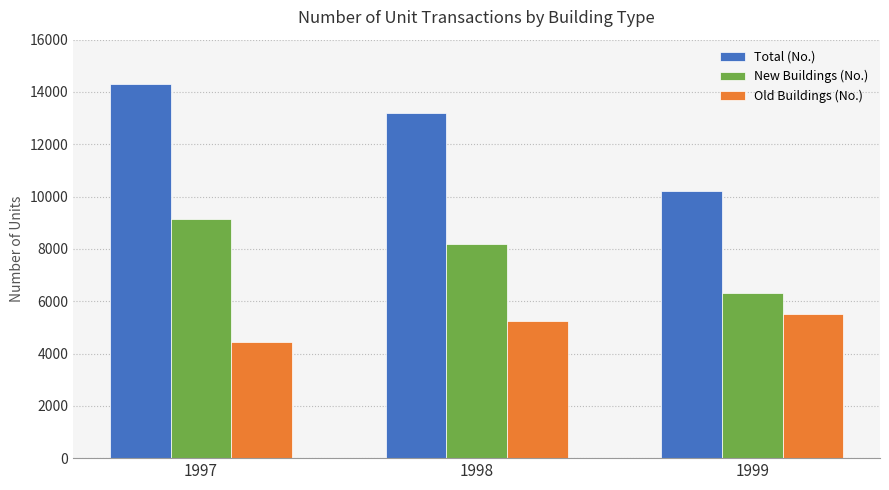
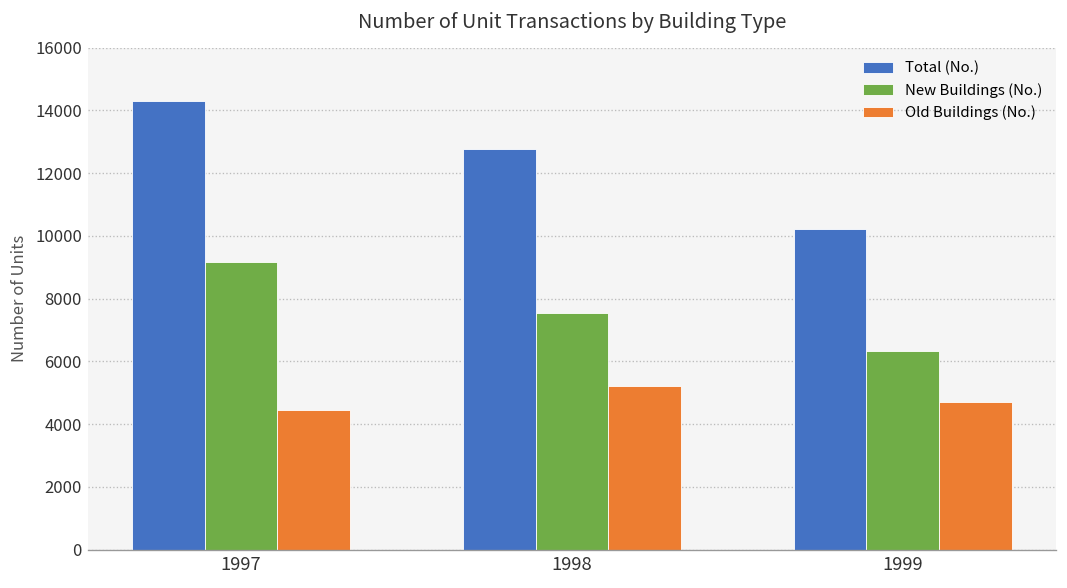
  {
    "Total (No.)": {
      "1997": 14300,
-     "1998": 13200,
+     "1998": 12800,
      "1999": 10200
    },
    "New Buildings (No.)": {
      "1997": 9200,
-     "1998": 8200,
+     "1998": 7500,
      "1999": 6300
    },
    "Old Buildings (No.)": {
      "1997": 4400,
      "1998": 5200,
-     "1999": 5500
+     "1999": 4700
    }
  }
